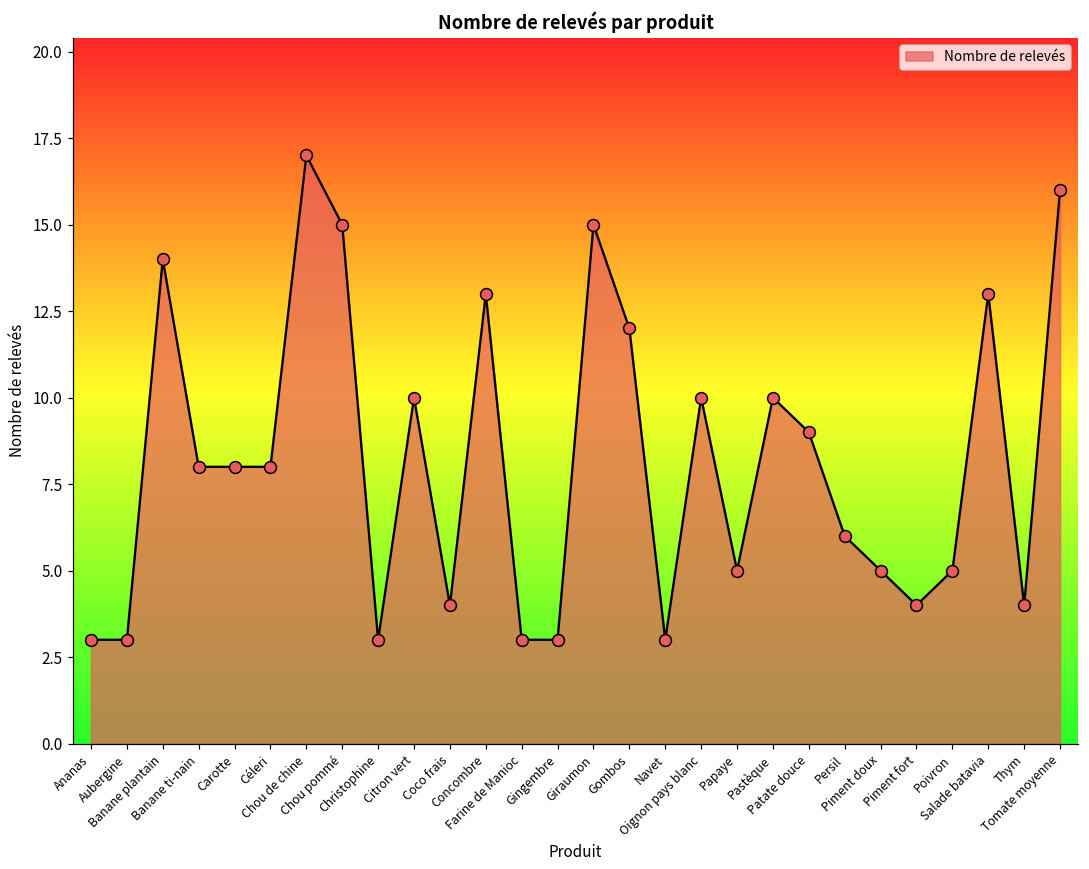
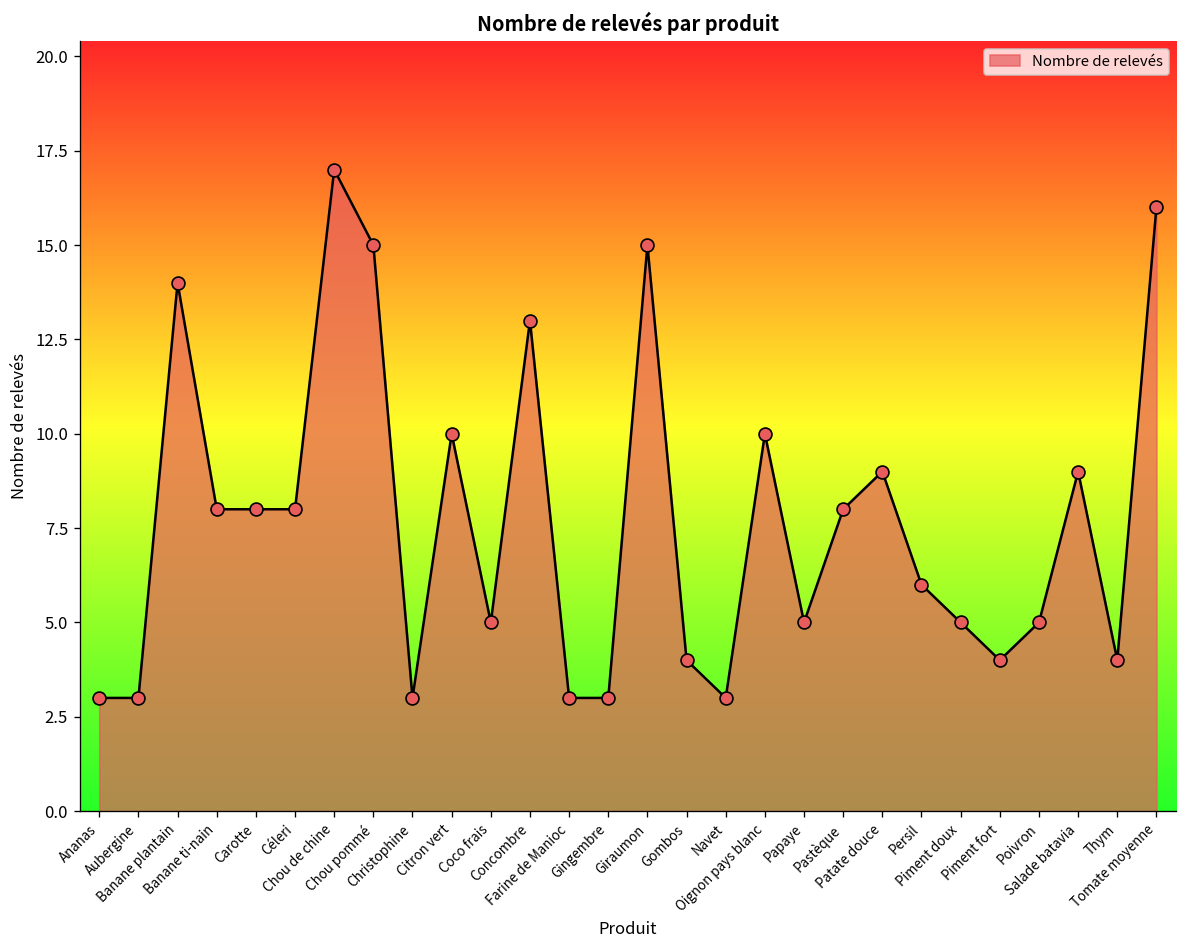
  {
    "Ananas": 3,
    "Aubergine": 3,
    "Banane plantain": 14,
    "Banane ti-nain": 8,
    "Carotte": 8,
    "Céleri": 8,
    "Chou de chine": 17,
    "Chou pommé": 15,
    "Christophine": 3,
    "Citron vert": 10,
-   "Coco frais": 4,
+   "Coco frais": 5,
    "Concombre": 13,
    "Farine de Manioc": 3,
    "Gingembre": 3,
    "Giraumon": 15,
-   "Gombos": 12,
+   "Gombos": 4,
    "Navet": 3,
    "Oignon pays blanc": 10,
    "Papaye": 5,
-   "Pastèque": 10,
+   "Pastèque": 8,
    "Patate douce": 9,
    "Persil": 6,
    "Piment doux": 5,
    "Piment fort": 4,
    "Poivron": 5,
-   "Salade batavia": 13,
+   "Salade batavia": 9,
    "Thym": 4,
    "Tomate moyenne": 16
  }
